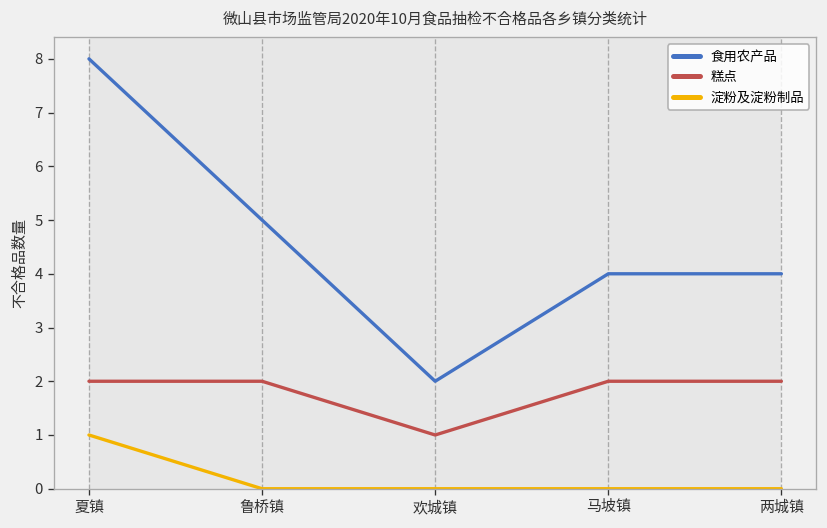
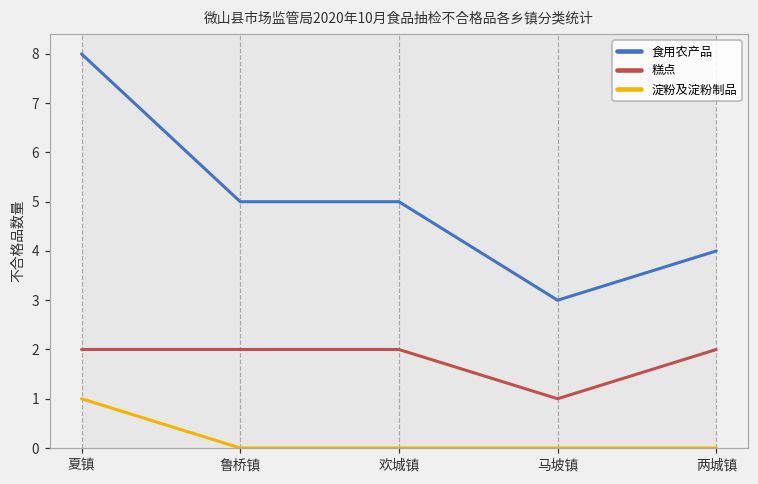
  {
    "食用农产品": {
      "夏镇": 8,
      "鲁桥镇": 5,
-     "欢城镇": 2,
-     "马坡镇": 4,
+     "欢城镇": 5,
+     "马坡镇": 3,
      "两城镇": 4
    },
    "糕点": {
      "夏镇": 2,
      "鲁桥镇": 2,
-     "欢城镇": 1,
-     "马坡镇": 2,
+     "欢城镇": 2,
+     "马坡镇": 1,
      "两城镇": 2
    },
    "淀粉及淀粉制品": {
      "夏镇": 1,
      "鲁桥镇": 0,
      "欢城镇": 0,
      "马坡镇": 0,
      "两城镇": 0
    }
  }
